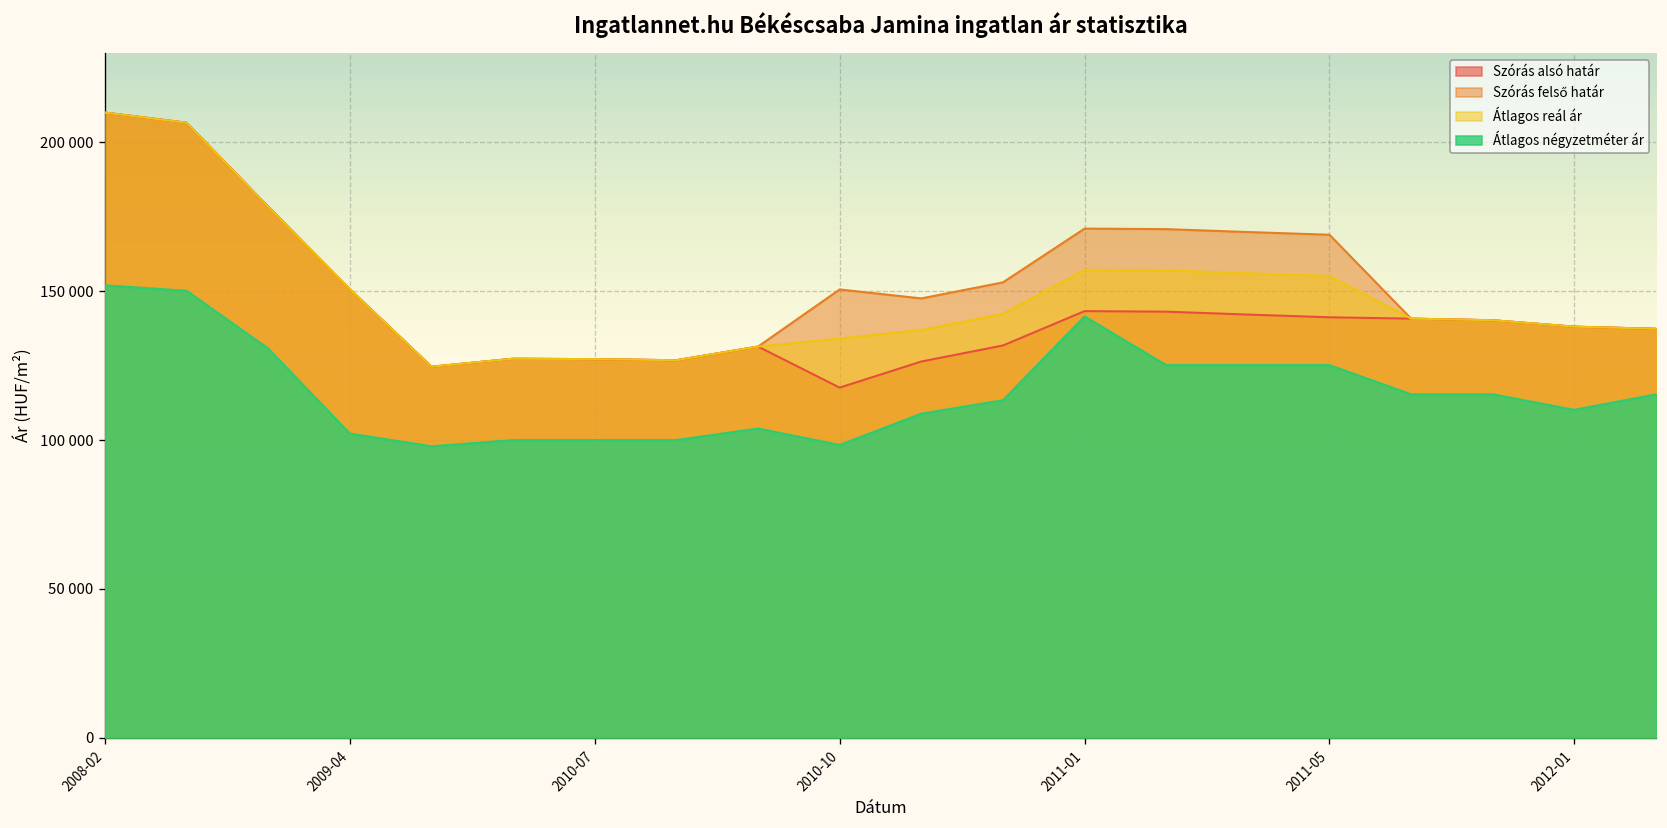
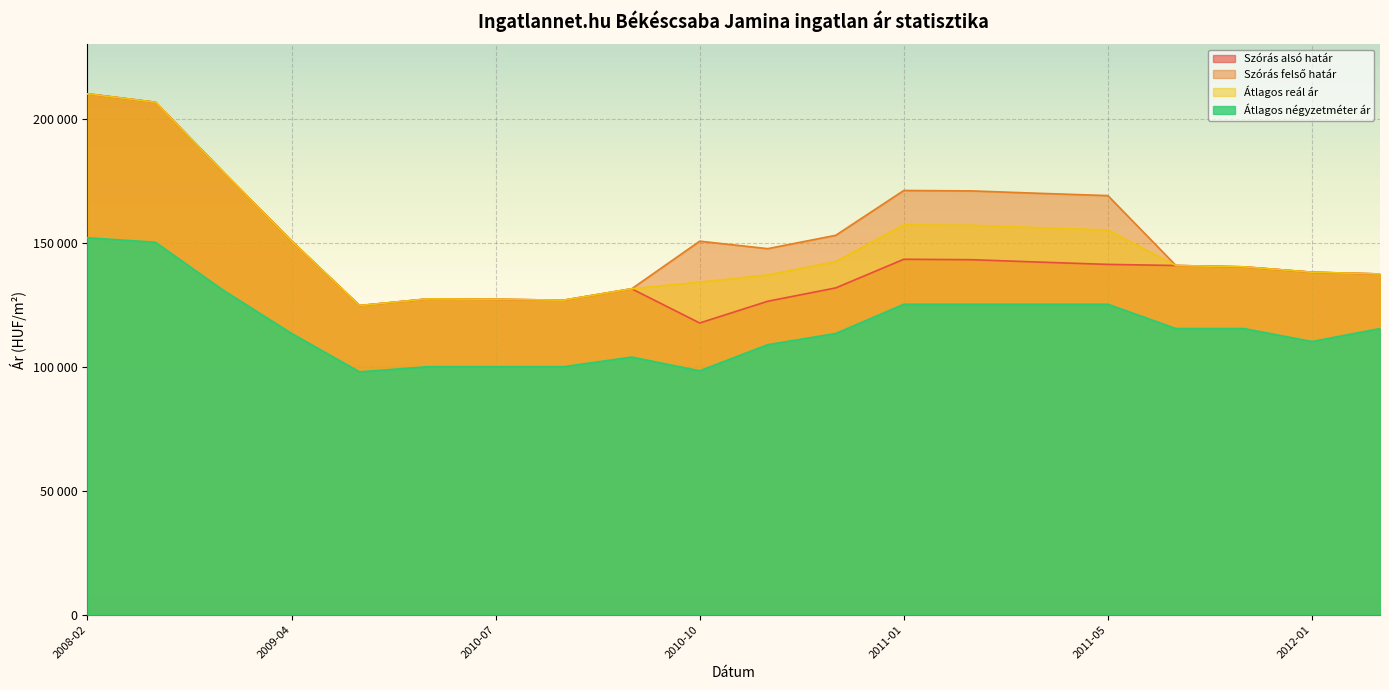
  {
    "Átlagos négyzetméter ár": {
      "2008-02": 152000,
-     "2009-04": 102000,
+     "2009-04": 113000,
      "2010-07": 100000,
      "2010-10": 98000,
-     "2011-01": 142000,
+     "2011-01": 125000,
      "2011-05": 125000,
      "2012-01": 110000
    }
  }
